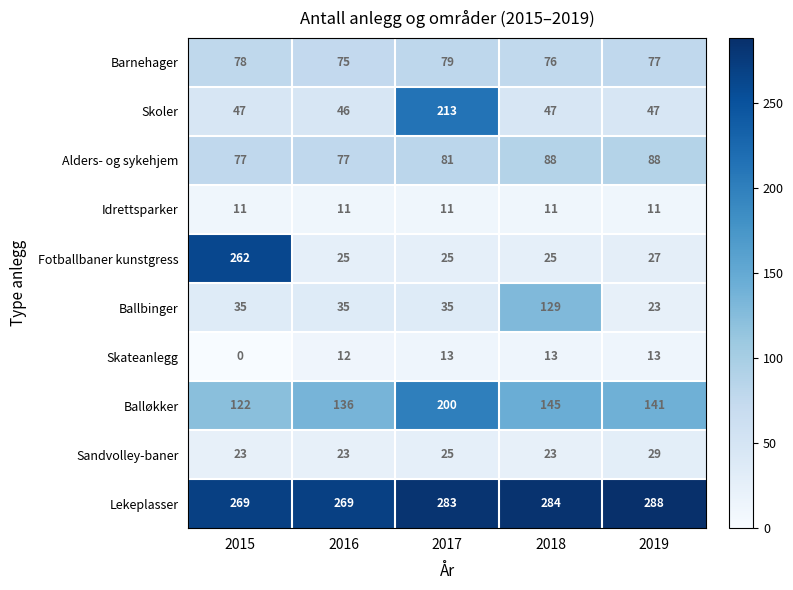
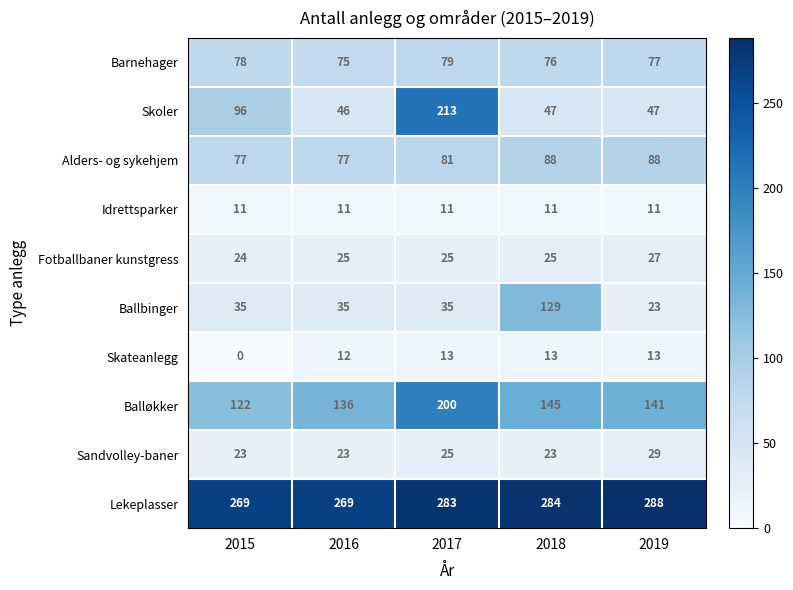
  {
    "Barnehager": {
      "2015": 78,
      "2016": 75,
      "2017": 79,
      "2018": 76,
      "2019": 77
    },
    "Skoler": {
-     "2015": 47,
+     "2015": 96,
      "2016": 46,
      "2017": 213,
      "2018": 47,
      "2019": 47
    },
    "Alders- og sykehjem": {
      "2015": 77,
      "2016": 77,
      "2017": 81,
      "2018": 88,
      "2019": 88
    },
    "Idrettsparker": {
      "2015": 11,
      "2016": 11,
      "2017": 11,
      "2018": 11,
      "2019": 11
    },
    "Fotballbaner kunstgress": {
-     "2015": 262,
+     "2015": 24,
      "2016": 25,
      "2017": 25,
      "2018": 25,
      "2019": 27
    },
    "Ballbinger": {
      "2015": 35,
      "2016": 35,
      "2017": 35,
      "2018": 129,
      "2019": 23
    },
    "Skateanlegg": {
      "2015": 0,
      "2016": 12,
      "2017": 13,
      "2018": 13,
      "2019": 13
    },
    "Balløkker": {
      "2015": 122,
      "2016": 136,
      "2017": 200,
      "2018": 145,
      "2019": 141
    },
    "Sandvolley-baner": {
      "2015": 23,
      "2016": 23,
      "2017": 25,
      "2018": 23,
      "2019": 29
    },
    "Lekeplasser": {
      "2015": 269,
      "2016": 269,
      "2017": 283,
      "2018": 284,
      "2019": 288
    }
  }
